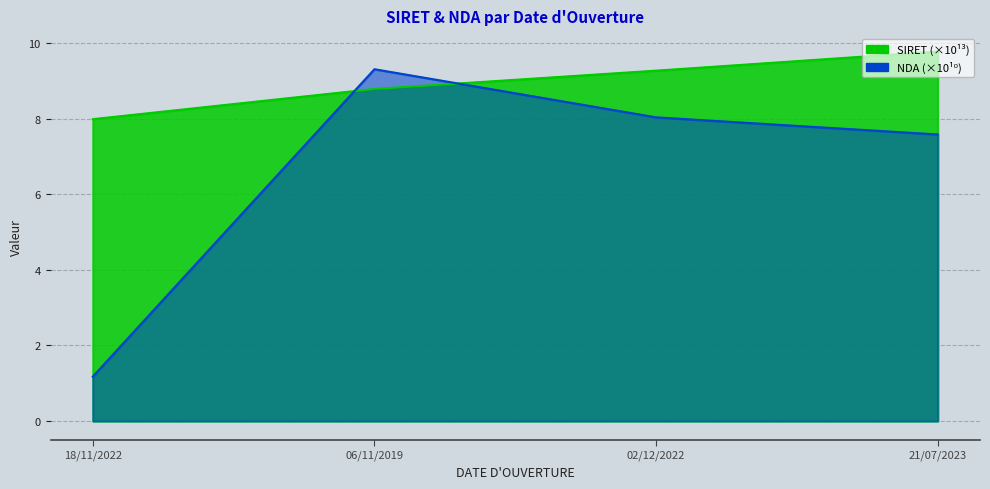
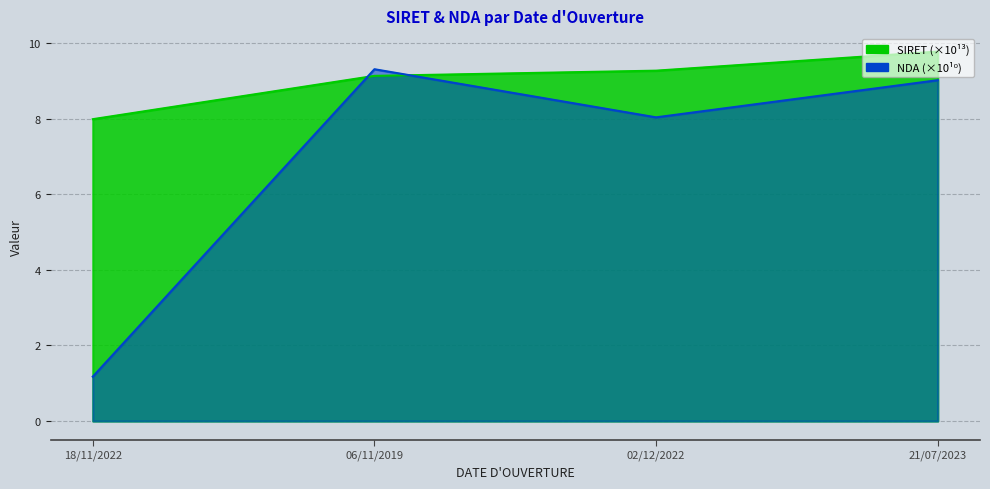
  {
    "SIRET (×10¹³)": {
      "18/11/2022": 8.0,
-     "06/11/2019": 8.8,
+     "06/11/2019": 9.1,
      "02/12/2022": 9.3
    },
    "NDA (×10¹⁰)": {
      "18/11/2022": 1.2,
      "06/11/2019": 9.3,
      "02/12/2022": 8.0,
-     "21/07/2023": 7.6
+     "21/07/2023": 9.0
    }
  }
